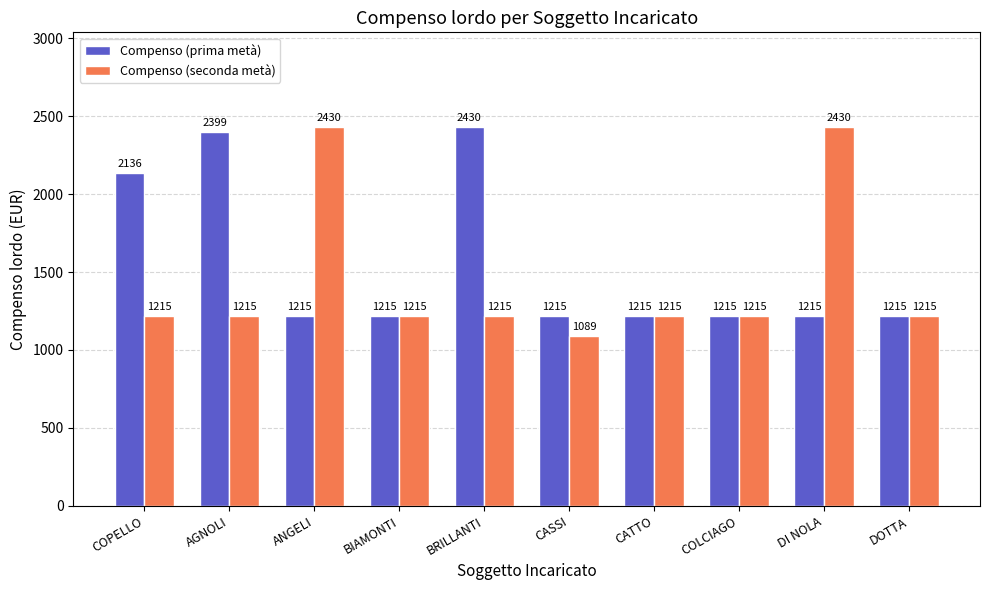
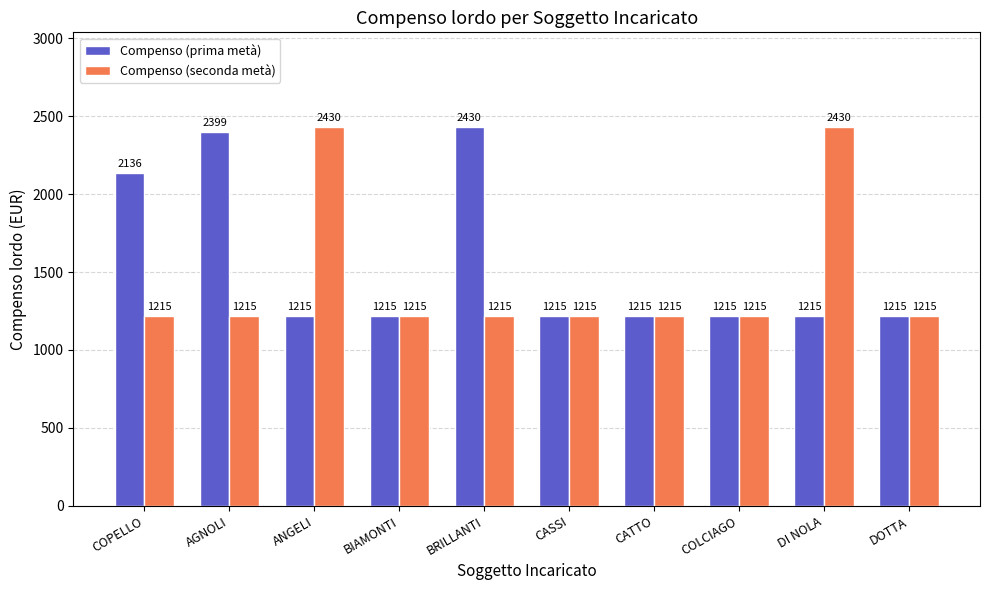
  {
    "Compenso (prima metà)": {
      "COPELLO": 2136,
      "AGNOLI": 2399,
      "ANGELI": 1215,
      "BIAMONTI": 1215,
      "BRILLANTI": 2430,
      "CASSI": 1215,
      "CATTO": 1215,
      "COLCIAGO": 1215,
      "DI NOLA": 1215,
      "DOTTA": 1215
    },
    "Compenso (seconda metà)": {
      "COPELLO": 1215,
      "AGNOLI": 1215,
      "ANGELI": 2430,
      "BIAMONTI": 1215,
      "BRILLANTI": 1215,
-     "CASSI": 1089,
+     "CASSI": 1215,
      "CATTO": 1215,
      "COLCIAGO": 1215,
      "DI NOLA": 2430,
      "DOTTA": 1215
    }
  }
